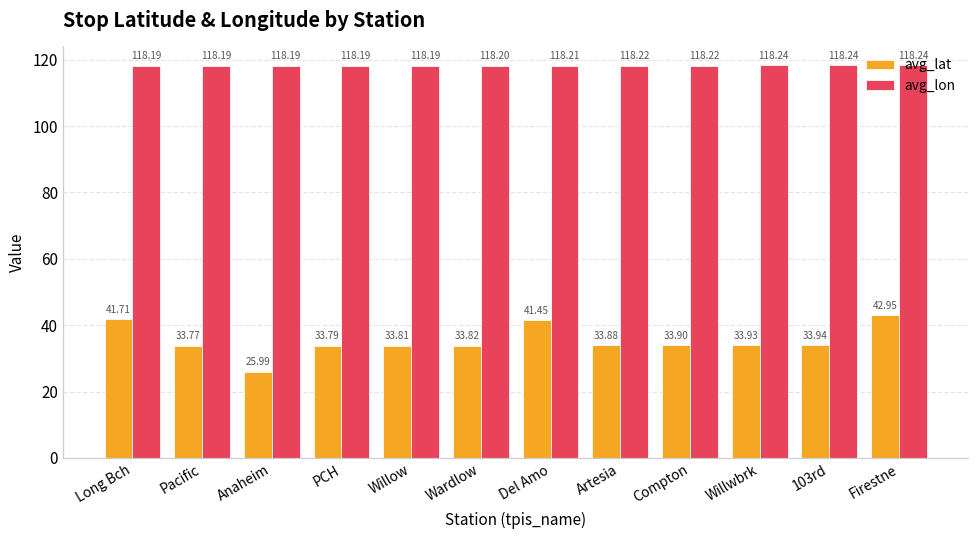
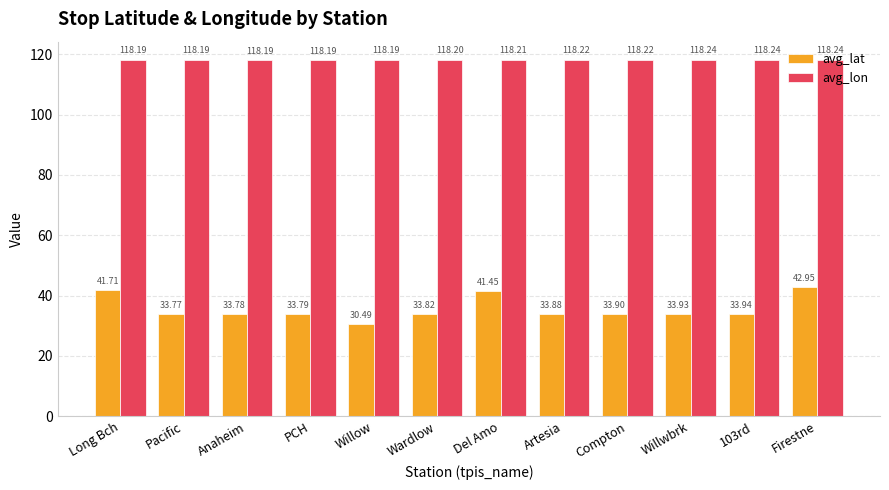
  {
    "avg_lat": {
      "Long Bch": 41.71,
      "Pacific": 33.77,
-     "Anaheim": 25.99,
+     "Anaheim": 33.78,
      "PCH": 33.79,
-     "Willow": 33.81,
+     "Willow": 30.49,
      "Wardlow": 33.82,
      "Del Amo": 41.45,
      "Artesia": 33.88,
      "Compton": 33.90,
      "Willwbrk": 33.93,
      "103rd": 33.94,
      "Firestne": 42.95
    },
    "avg_lon": {
      "Long Bch": 118.19,
      "Pacific": 118.19,
      "Anaheim": 118.19,
      "PCH": 118.19,
      "Willow": 118.19,
      "Wardlow": 118.20,
      "Del Amo": 118.21,
      "Artesia": 118.22,
      "Compton": 118.22,
      "Willwbrk": 118.24,
      "103rd": 118.24,
      "Firestne": 118.24
    }
  }
